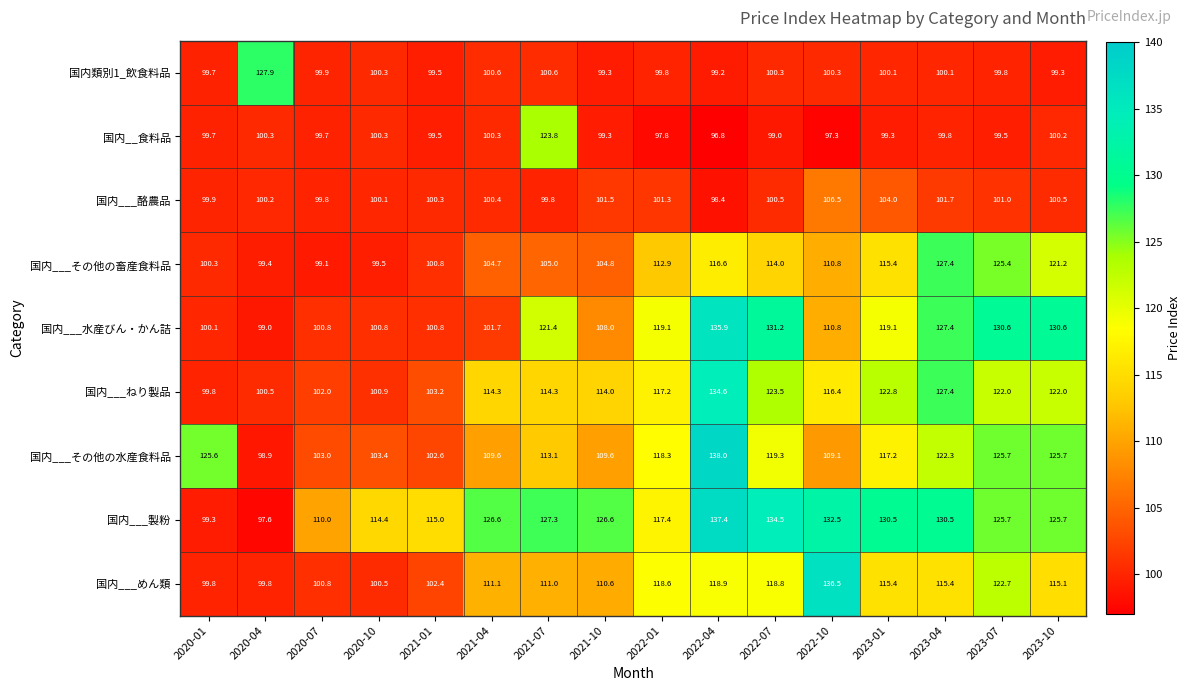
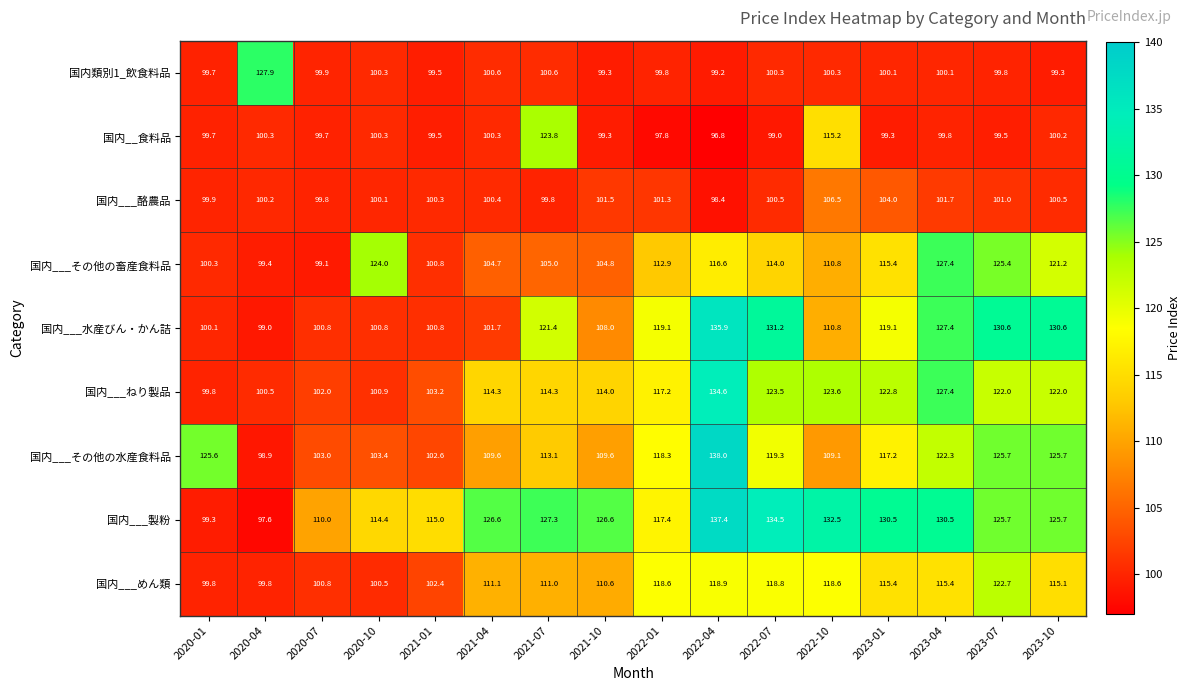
  {
    "国内類別1_飲食料品": {
      "2020-01": 99.7,
      "2020-04": 127.9,
      "2020-07": 99.9,
      "2020-10": 100.3,
      "2021-01": 99.5,
      "2021-04": 100.6,
      "2021-07": 100.6,
      "2021-10": 99.3,
      "2022-01": 99.8,
      "2022-04": 99.2,
      "2022-07": 100.3,
      "2022-10": 100.3,
      "2023-01": 100.1,
      "2023-04": 100.1,
      "2023-07": 99.8,
      "2023-10": 99.3
    },
    "国内__食料品": {
      "2020-01": 99.7,
      "2020-04": 100.3,
      "2020-07": 99.7,
      "2020-10": 100.3,
      "2021-01": 99.5,
      "2021-04": 100.3,
      "2021-07": 123.8,
      "2021-10": 99.3,
      "2022-01": 97.8,
      "2022-04": 96.8,
      "2022-07": 99.0,
-     "2022-10": 97.3,
+     "2022-10": 115.2,
      "2023-01": 99.3,
      "2023-04": 99.8,
      "2023-07": 99.5,
      "2023-10": 100.2
    },
    "国内___酪農品": {
      "2020-01": 99.9,
      "2020-04": 100.2,
      "2020-07": 99.8,
      "2020-10": 100.1,
      "2021-01": 100.3,
      "2021-04": 100.4,
      "2021-07": 99.8,
      "2021-10": 101.5,
      "2022-01": 101.3,
      "2022-04": 98.4,
      "2022-07": 100.5,
      "2022-10": 106.5,
      "2023-01": 104.0,
      "2023-04": 101.7,
      "2023-07": 101.0,
      "2023-10": 100.5
    },
    "国内___その他の畜産食料品": {
      "2020-01": 100.3,
      "2020-04": 99.4,
      "2020-07": 99.1,
-     "2020-10": 99.5,
+     "2020-10": 124.0,
      "2021-01": 100.8,
      "2021-04": 104.7,
      "2021-07": 105.0,
      "2021-10": 104.8,
      "2022-01": 112.9,
      "2022-04": 116.6,
      "2022-07": 114.0,
      "2022-10": 110.8,
      "2023-01": 115.4,
      "2023-04": 127.4,
      "2023-07": 125.4,
      "2023-10": 121.2
    },
    "国内___水産びん・かん詰": {
      "2020-01": 100.1,
      "2020-04": 99.0,
      "2020-07": 100.8,
      "2020-10": 100.8,
      "2021-01": 100.8,
      "2021-04": 101.7,
      "2021-07": 121.4,
      "2021-10": 108.0,
      "2022-01": 119.1,
      "2022-04": 135.9,
      "2022-07": 131.2,
      "2022-10": 110.8,
      "2023-01": 119.1,
      "2023-04": 127.4,
      "2023-07": 130.6,
      "2023-10": 130.6
    },
    "国内___ねり製品": {
      "2020-01": 99.8,
      "2020-04": 100.5,
      "2020-07": 102.0,
      "2020-10": 100.9,
      "2021-01": 103.2,
      "2021-04": 114.3,
      "2021-07": 114.3,
      "2021-10": 114.0,
      "2022-01": 117.2,
      "2022-04": 134.6,
      "2022-07": 123.5,
-     "2022-10": 116.4,
+     "2022-10": 123.6,
      "2023-01": 122.8,
      "2023-04": 127.4,
      "2023-07": 122.0,
      "2023-10": 122.0
    },
    "国内___その他の水産食料品": {
      "2020-01": 125.6,
      "2020-04": 98.9,
      "2020-07": 103.0,
      "2020-10": 103.4,
      "2021-01": 102.6,
      "2021-04": 109.6,
      "2021-07": 113.1,
      "2021-10": 109.6,
      "2022-01": 118.3,
      "2022-04": 138.0,
      "2022-07": 119.3,
      "2022-10": 109.1,
      "2023-01": 117.2,
      "2023-04": 122.3,
      "2023-07": 125.7,
      "2023-10": 125.7
    },
    "国内___製粉": {
      "2020-01": 99.3,
      "2020-04": 97.6,
      "2020-07": 110.0,
      "2020-10": 114.4,
      "2021-01": 115.0,
      "2021-04": 126.6,
      "2021-07": 127.3,
      "2021-10": 126.6,
      "2022-01": 117.4,
      "2022-04": 137.4,
      "2022-07": 134.5,
      "2022-10": 132.5,
      "2023-01": 130.5,
      "2023-04": 130.5,
      "2023-07": 125.7,
      "2023-10": 125.7
    },
    "国内___めん類": {
      "2020-01": 99.8,
      "2020-04": 99.8,
      "2020-07": 100.8,
      "2020-10": 100.5,
      "2021-01": 102.4,
      "2021-04": 111.1,
      "2021-07": 111.0,
      "2021-10": 110.6,
      "2022-01": 118.6,
      "2022-04": 118.9,
      "2022-07": 118.8,
-     "2022-10": 136.5,
+     "2022-10": 118.6,
      "2023-01": 115.4,
      "2023-04": 115.4,
      "2023-07": 122.7,
      "2023-10": 115.1
    }
  }
